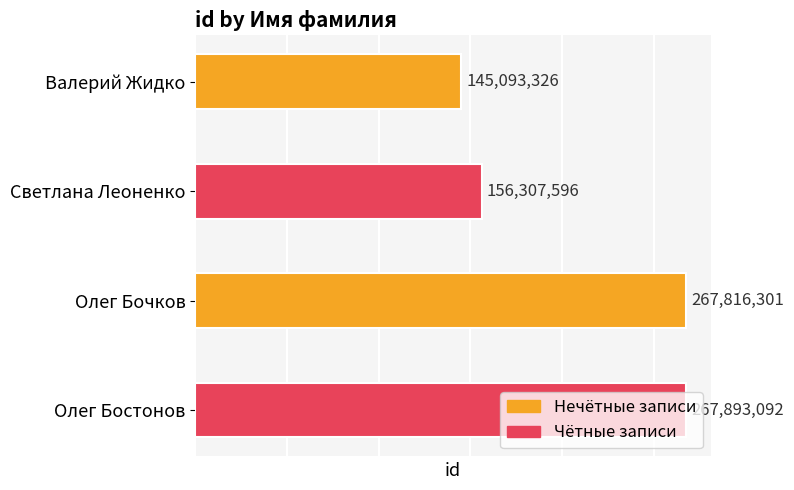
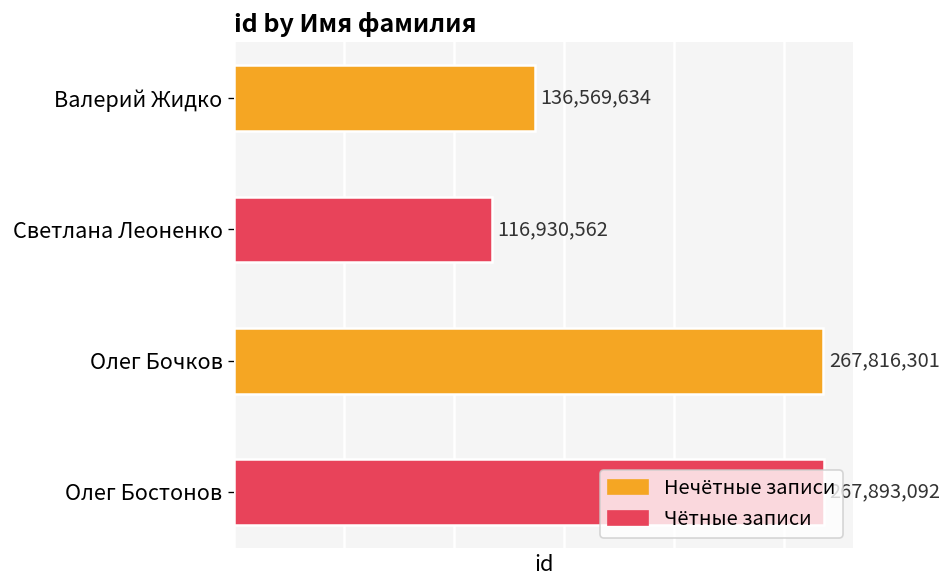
  {
-   "Валерий Жидко": "145,093,326",
-   "Светлана Леоненко": "156,307,596",
+   "Валерий Жидко": "136,569,634",
+   "Светлана Леоненко": "116,930,562",
    "Олег Бочков": "267,816,301"
  }
